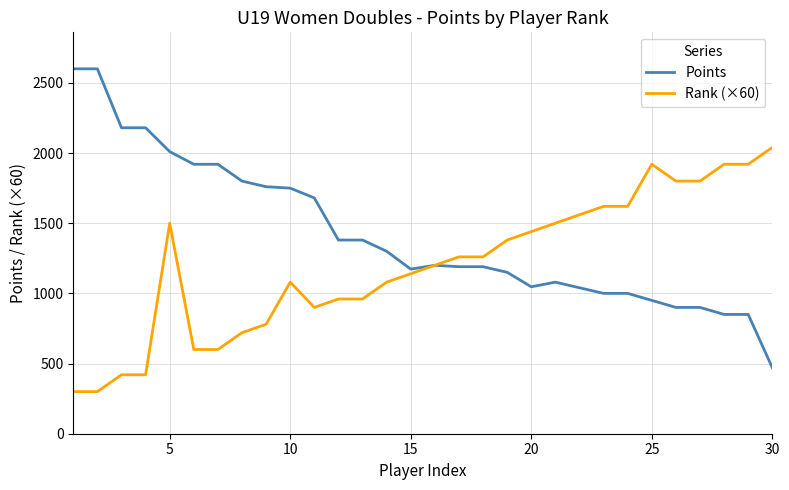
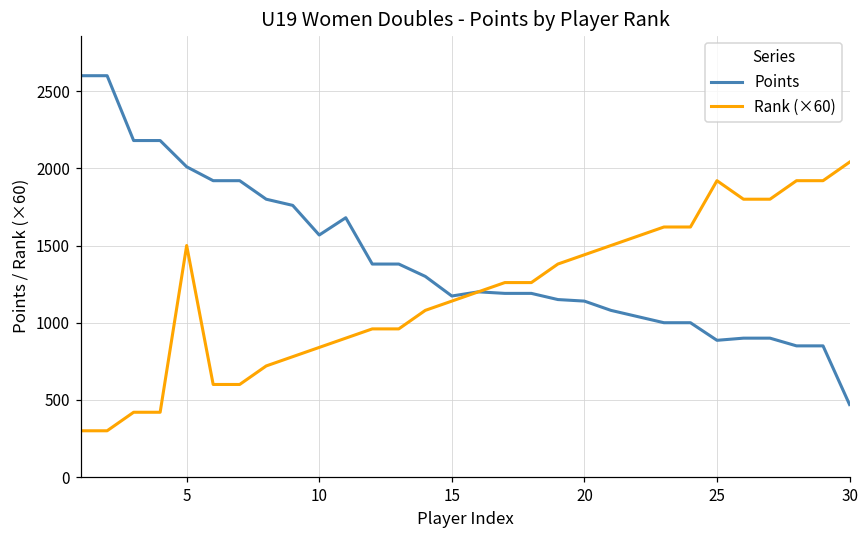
  {
    "Points": {
      "5": 2010,
-     "10": 1750,
+     "10": 1570,
      "15": 1170,
-     "20": 1050,
-     "25": 950,
+     "20": 1140,
+     "25": 890,
      "30": 470
    },
    "Rank (×60)": {
      "5": 1500,
-     "10": 1080,
+     "10": 840,
      "15": 1140,
      "20": 1440,
      "25": 1920,
      "30": 2040
    }
  }
